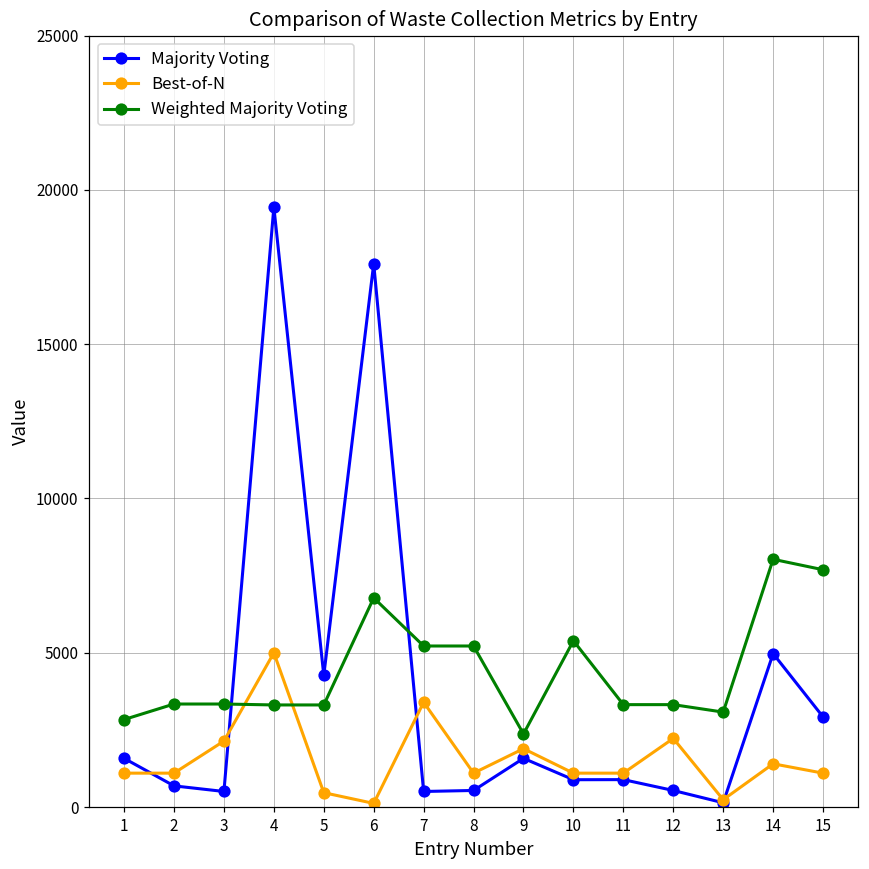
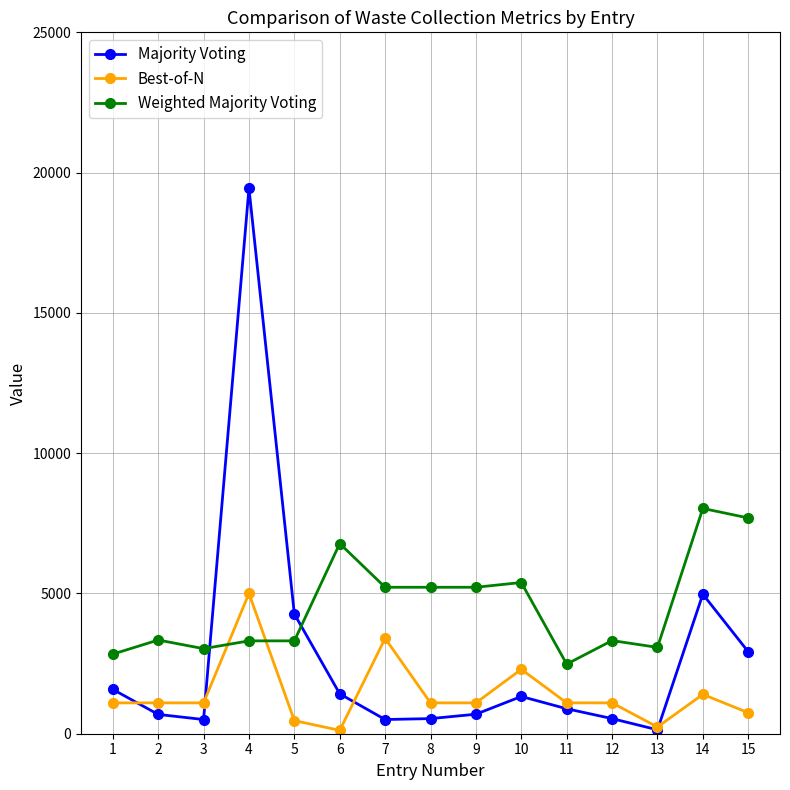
  {
    "Majority Voting": {
      "1": 1600,
      "2": 700,
      "3": 500,
      "4": 19400,
      "5": 4300,
-     "6": 17600,
+     "6": 1400,
      "7": 500,
      "8": 500,
-     "9": 1600,
-     "10": 900,
+     "9": 700,
+     "10": 1300,
      "11": 900,
      "12": 500,
      "13": 100,
      "14": 5000,
      "15": 2900
    },
    "Best-of-N": {
      "1": 1100,
      "2": 1100,
-     "3": 2100,
+     "3": 1100,
      "4": 5000,
      "5": 500,
      "6": 100,
      "7": 3400,
      "8": 1100,
-     "9": 1900,
-     "10": 1100,
+     "9": 1100,
+     "10": 2300,
      "11": 1100,
-     "12": 2200,
+     "12": 1100,
      "13": 200,
      "14": 1400,
-     "15": 1100
+     "15": 700
    },
    "Weighted Majority Voting": {
      "1": 2800,
      "2": 3300,
-     "3": 3300,
+     "3": 3000,
      "4": 3300,
      "5": 3300,
      "6": 6800,
      "7": 5200,
      "8": 5200,
-     "9": 2400,
+     "9": 5200,
      "10": 5400,
-     "11": 3300,
+     "11": 2500,
      "12": 3300,
      "13": 3100,
      "14": 8000,
      "15": 7700
    }
  }
